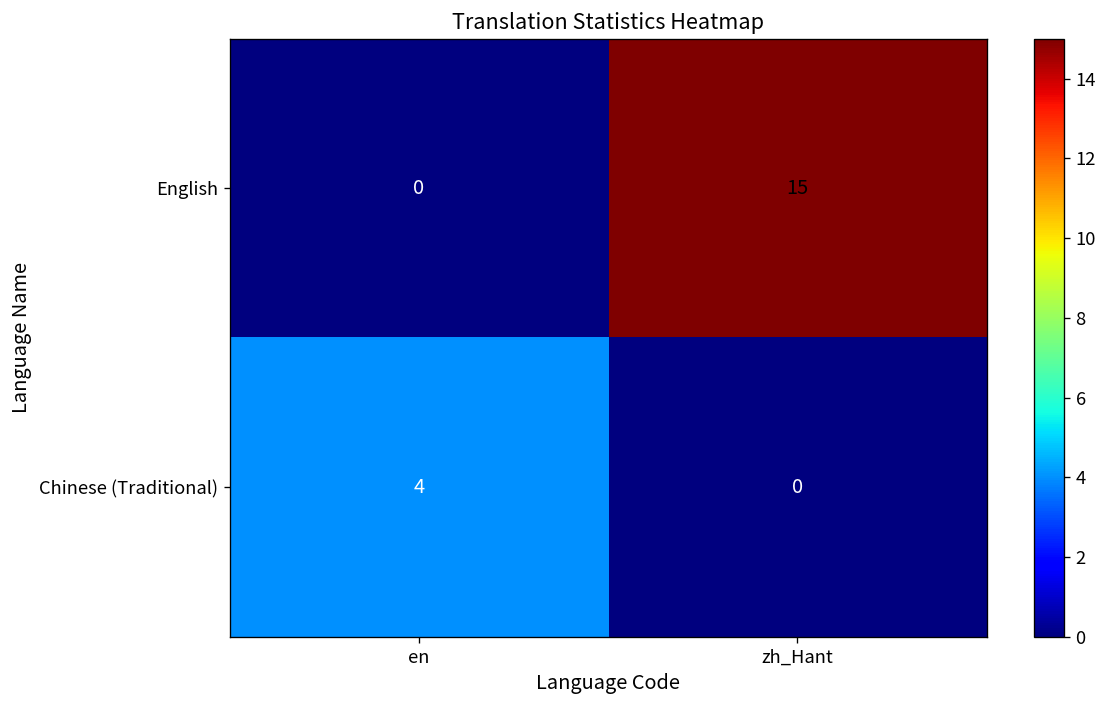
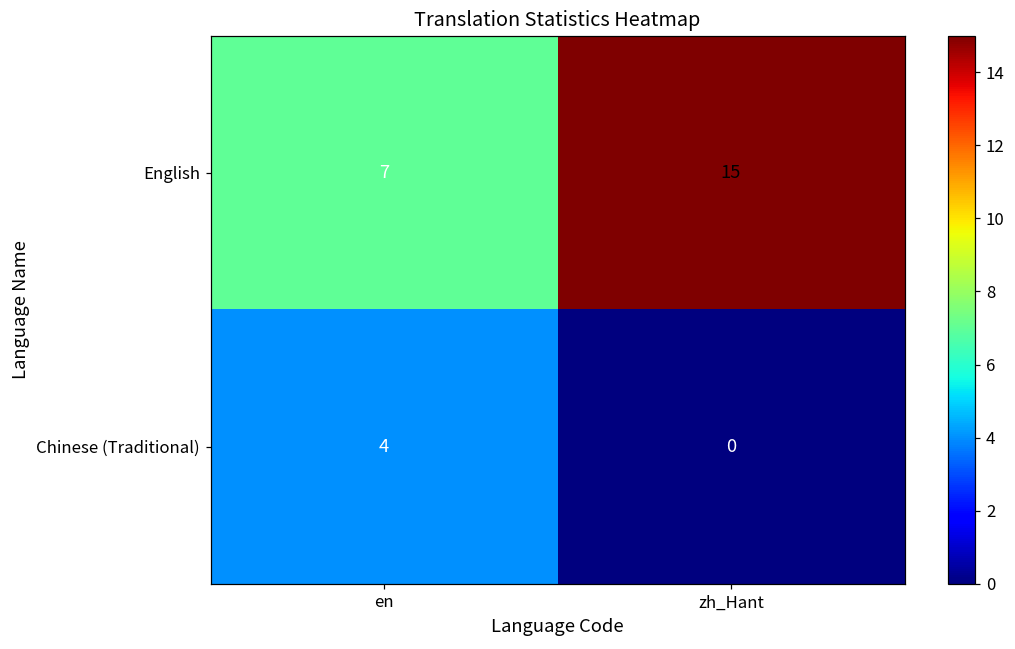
  {
    "English": {
-     "en": 0,
+     "en": 7,
      "zh_Hant": 15
    },
    "Chinese (Traditional)": {
      "en": 4,
      "zh_Hant": 0
    }
  }
